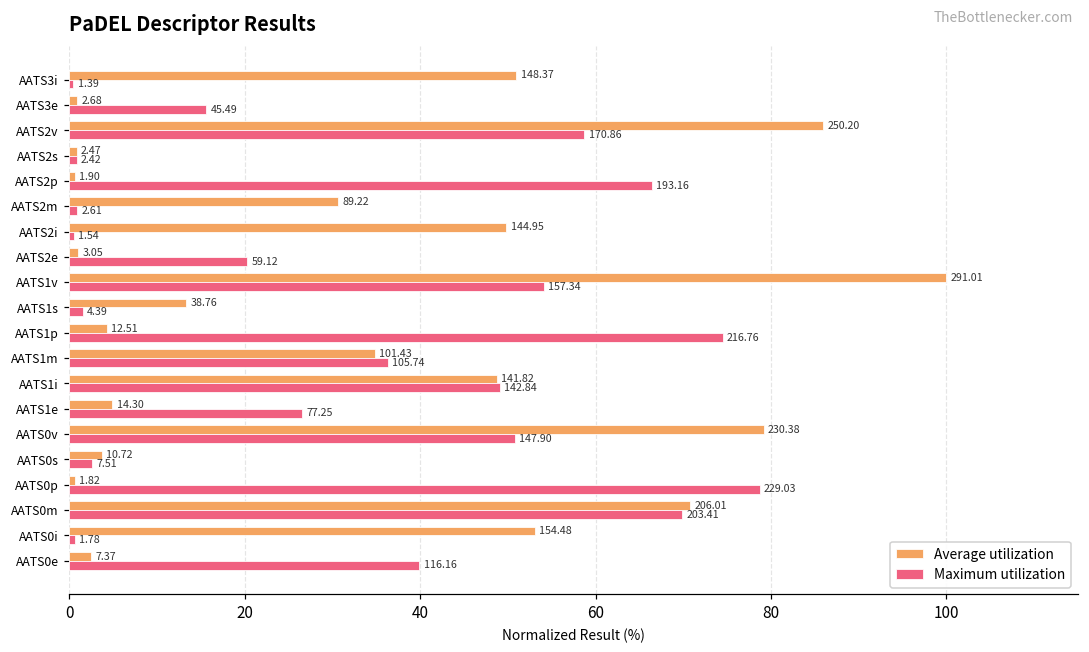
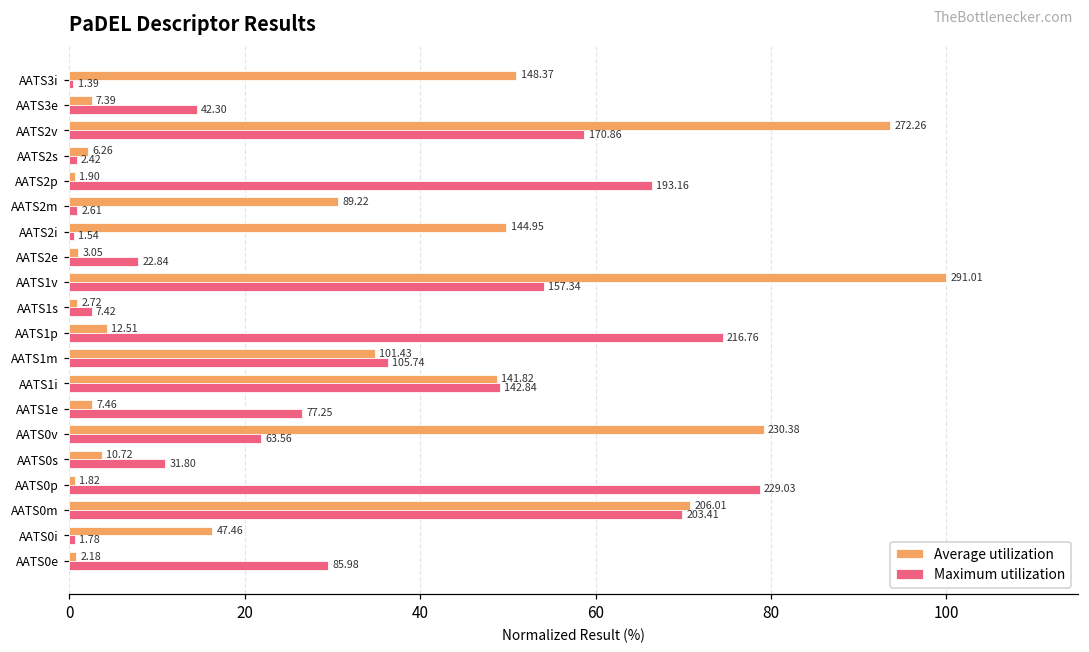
  {
    "Average utilization": {
-     "AATS3e": 2.68,
-     "AATS2v": 250.20,
-     "AATS2s": 2.47,
-     "AATS1s": 38.76,
-     "AATS1e": 14.30,
-     "AATS0i": 154.48,
-     "AATS0e": 7.37
+     "AATS3e": 7.39,
+     "AATS2v": 272.26,
+     "AATS2s": 6.26,
+     "AATS1s": 2.72,
+     "AATS1e": 7.46,
+     "AATS0i": 47.46,
+     "AATS0e": 2.18
    },
    "Maximum utilization": {
-     "AATS3e": 45.49,
-     "AATS2e": 59.12,
-     "AATS1s": 4.39,
-     "AATS0v": 147.90,
-     "AATS0s": 7.51,
-     "AATS0e": 116.16
+     "AATS3e": 42.30,
+     "AATS2e": 22.84,
+     "AATS1s": 7.42,
+     "AATS0v": 63.56,
+     "AATS0s": 31.80,
+     "AATS0e": 85.98
    }
  }
